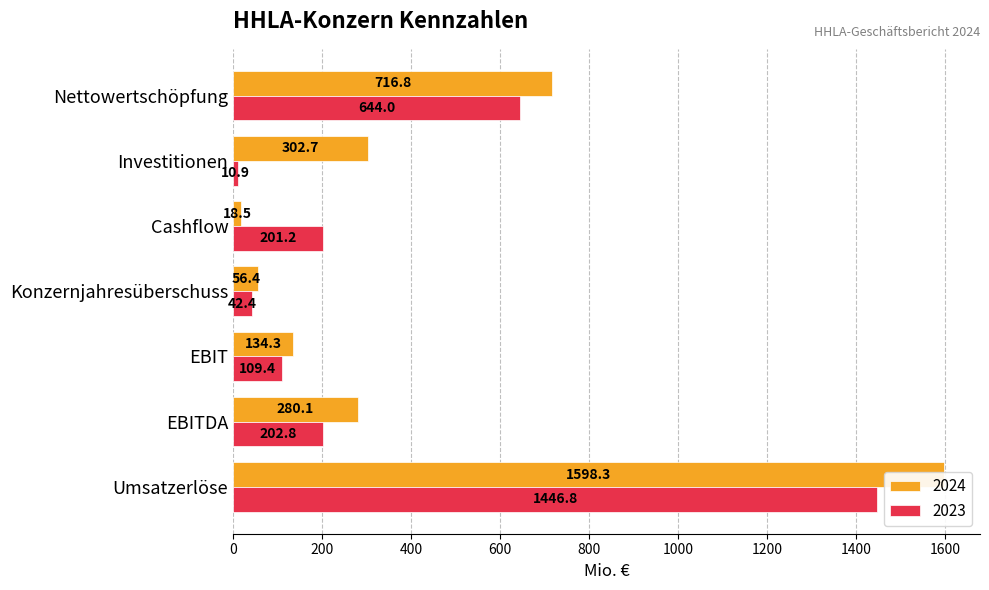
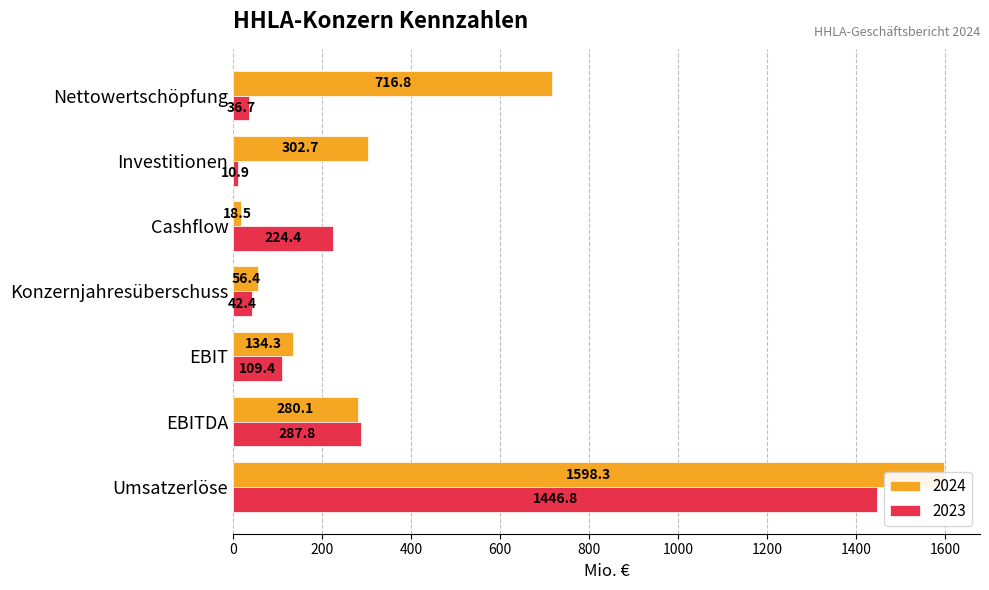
  {
    "2024": {
      "Nettowertschöpfung": 716.8,
      "Investitionen": 302.7,
      "Cashflow": 18.5,
      "Konzernjahresüberschuss": 56.4,
      "EBIT": 134.3,
      "EBITDA": 280.1
    },
    "2023": {
-     "Nettowertschöpfung": 644.0,
+     "Nettowertschöpfung": 36.7,
      "Investitionen": 10.9,
-     "Cashflow": 201.2,
+     "Cashflow": 224.4,
      "Konzernjahresüberschuss": 42.4,
      "EBIT": 109.4,
-     "EBITDA": 202.8,
+     "EBITDA": 287.8,
      "Umsatzerlöse": 1446.8
    }
  }
